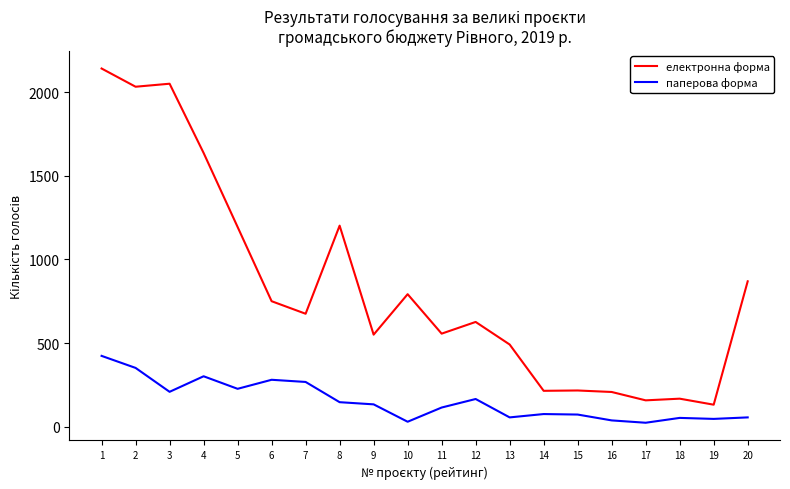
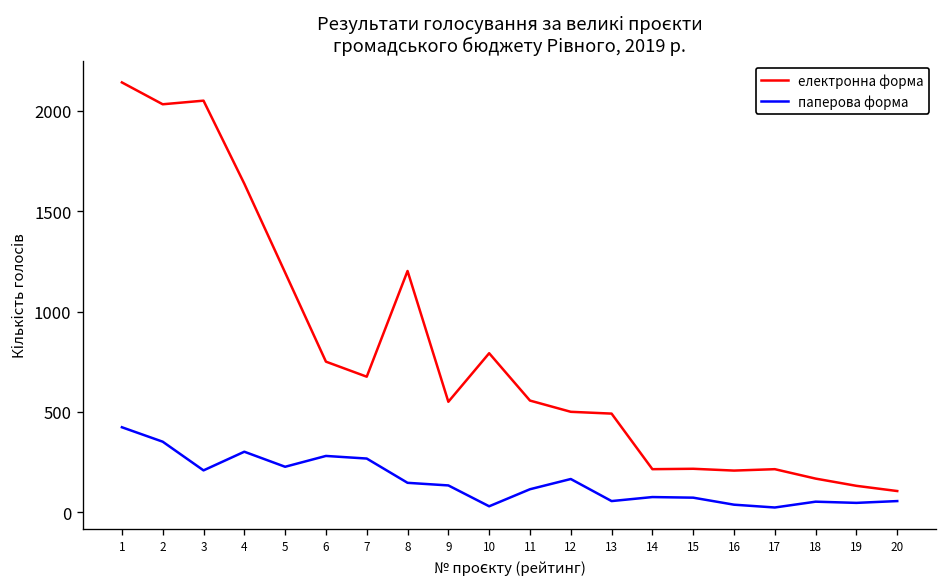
  {
    "електронна форма": {
      "1": 2140,
      "2": 2030,
      "3": 2050,
      "4": 1640,
      "5": 1190,
      "6": 750,
      "7": 680,
      "8": 1200,
      "9": 550,
      "10": 790,
      "11": 560,
-     "12": 630,
+     "12": 500,
      "13": 490,
      "14": 210,
      "15": 220,
      "16": 210,
-     "17": 160,
+     "17": 210,
      "18": 170,
      "19": 130,
-     "20": 870
+     "20": 110
    },
    "паперова форма": {
      "1": 420,
      "2": 350,
      "3": 210,
      "4": 300,
      "5": 230,
      "6": 280,
      "7": 270,
      "8": 150,
      "9": 130,
      "10": 30,
      "11": 110,
      "12": 170,
      "13": 60,
      "14": 80,
      "15": 70,
      "16": 40,
      "17": 20,
      "18": 50,
      "19": 50,
      "20": 60
    }
  }
